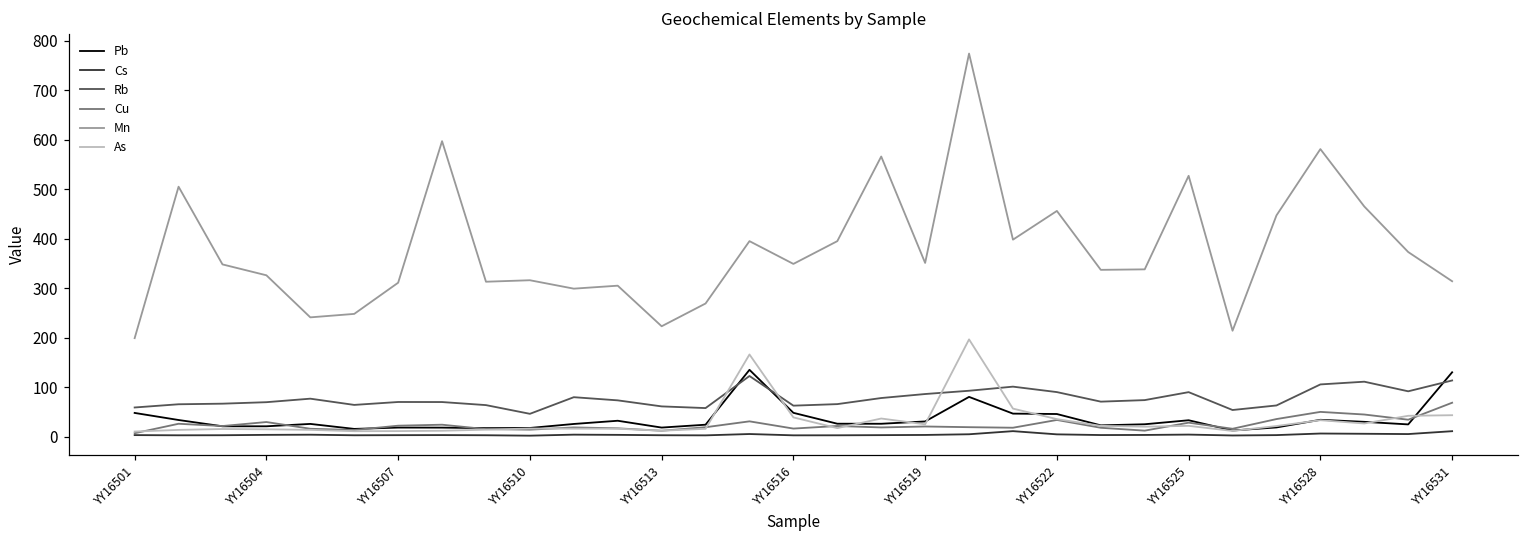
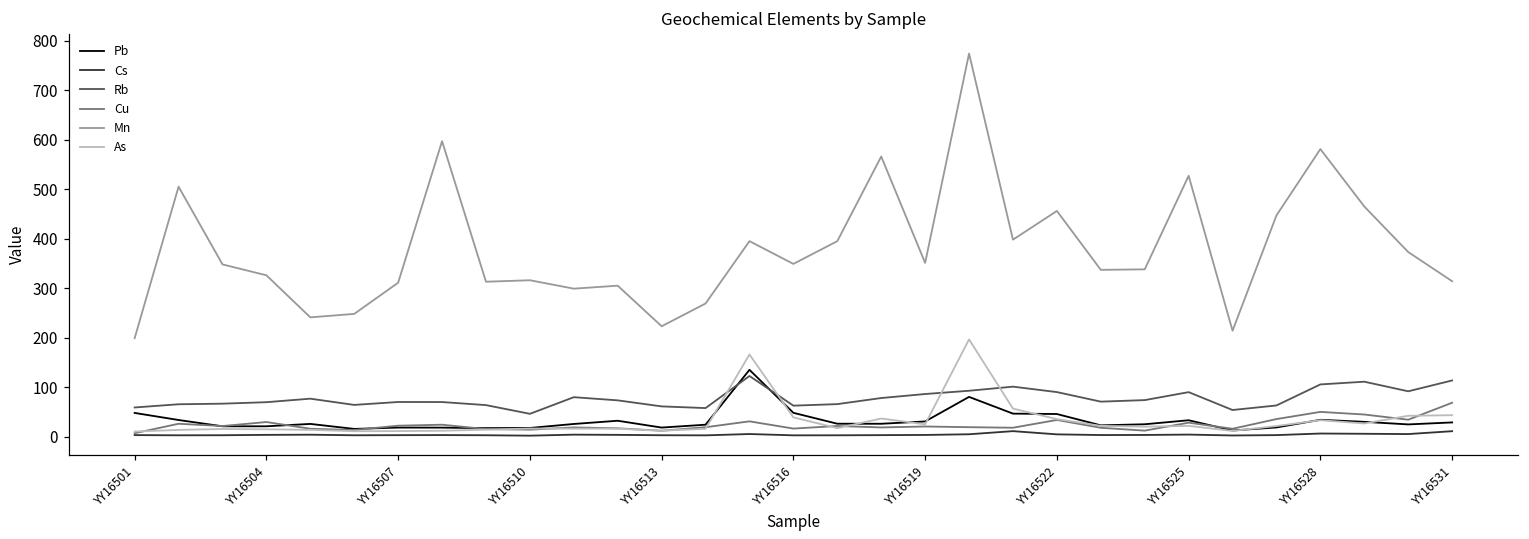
  {
    "Pb": {
      "YY16501": 50,
      "YY16504": 20,
      "YY16513": 20,
      "YY16516": 50,
      "YY16519": 30,
      "YY16522": 50,
-     "YY16531": 130
+     "YY16531": 30
    }
  }
